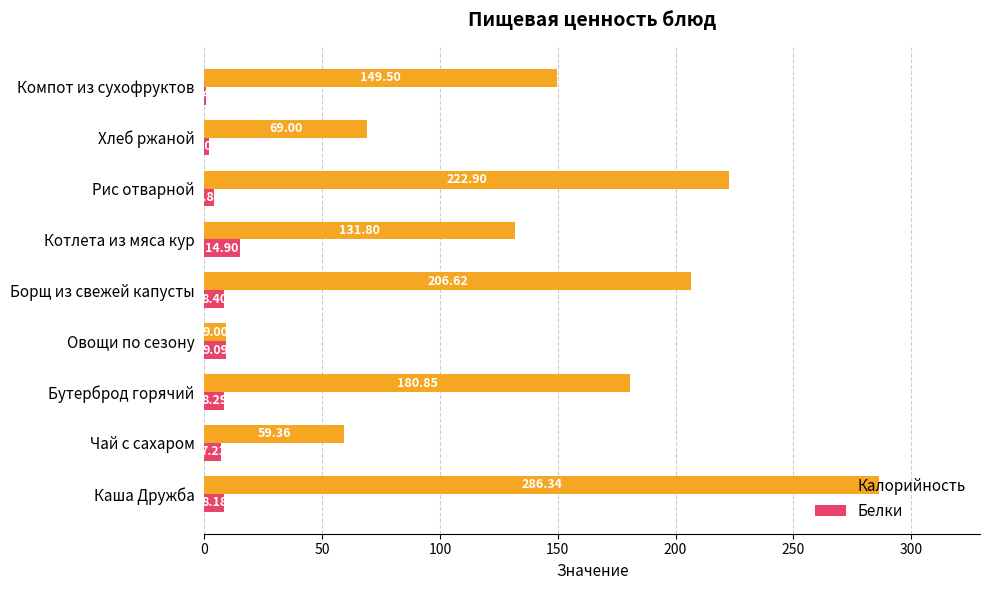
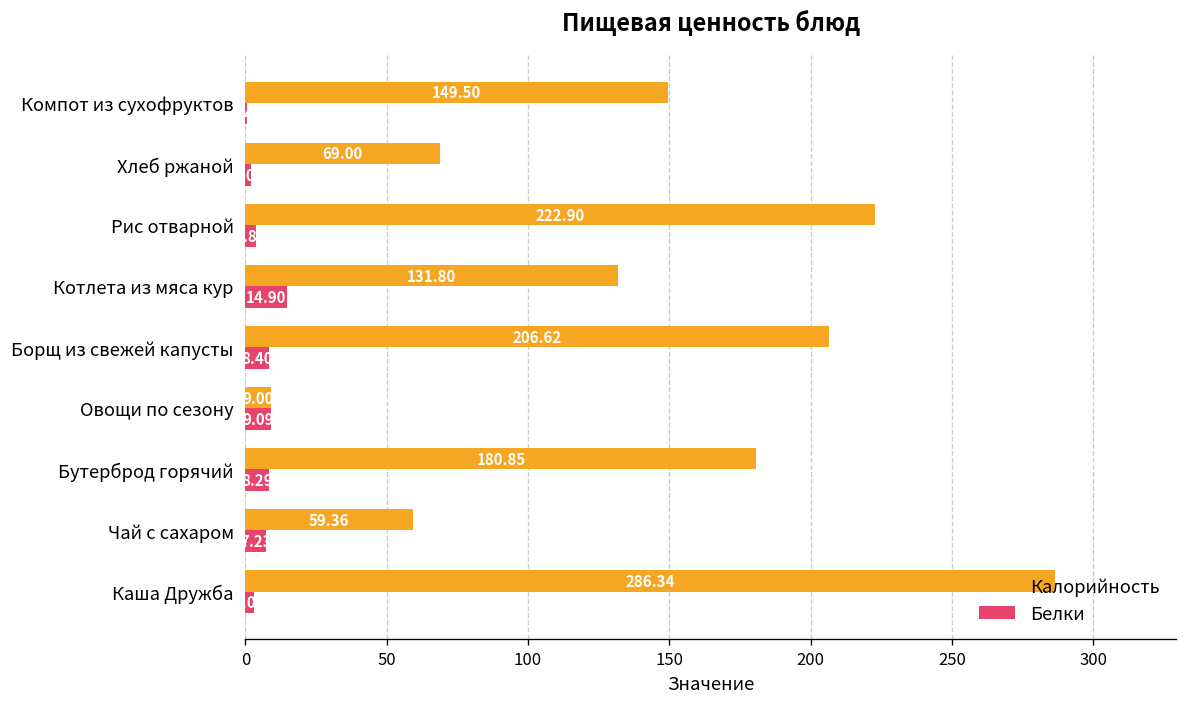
  {
    "Калорийность": {
      "Компот из сухофруктов": 149.50,
      "Хлеб ржаной": 69.00,
      "Рис отварной": 222.90,
      "Котлета из мяса кур": 131.80,
      "Борщ из свежей капусты": 206.62,
      "Овощи по сезону": 9.00,
      "Бутерброд горячий": 180.85,
      "Чай с сахаром": 59.36,
      "Каша Дружба": 286.34
    },
    "Белки": {
      "Хлеб ржаной": 2,
      "Рис отварной": 4,
-     "Каша Дружба": 8
+     "Каша Дружба": 3
    }
  }
